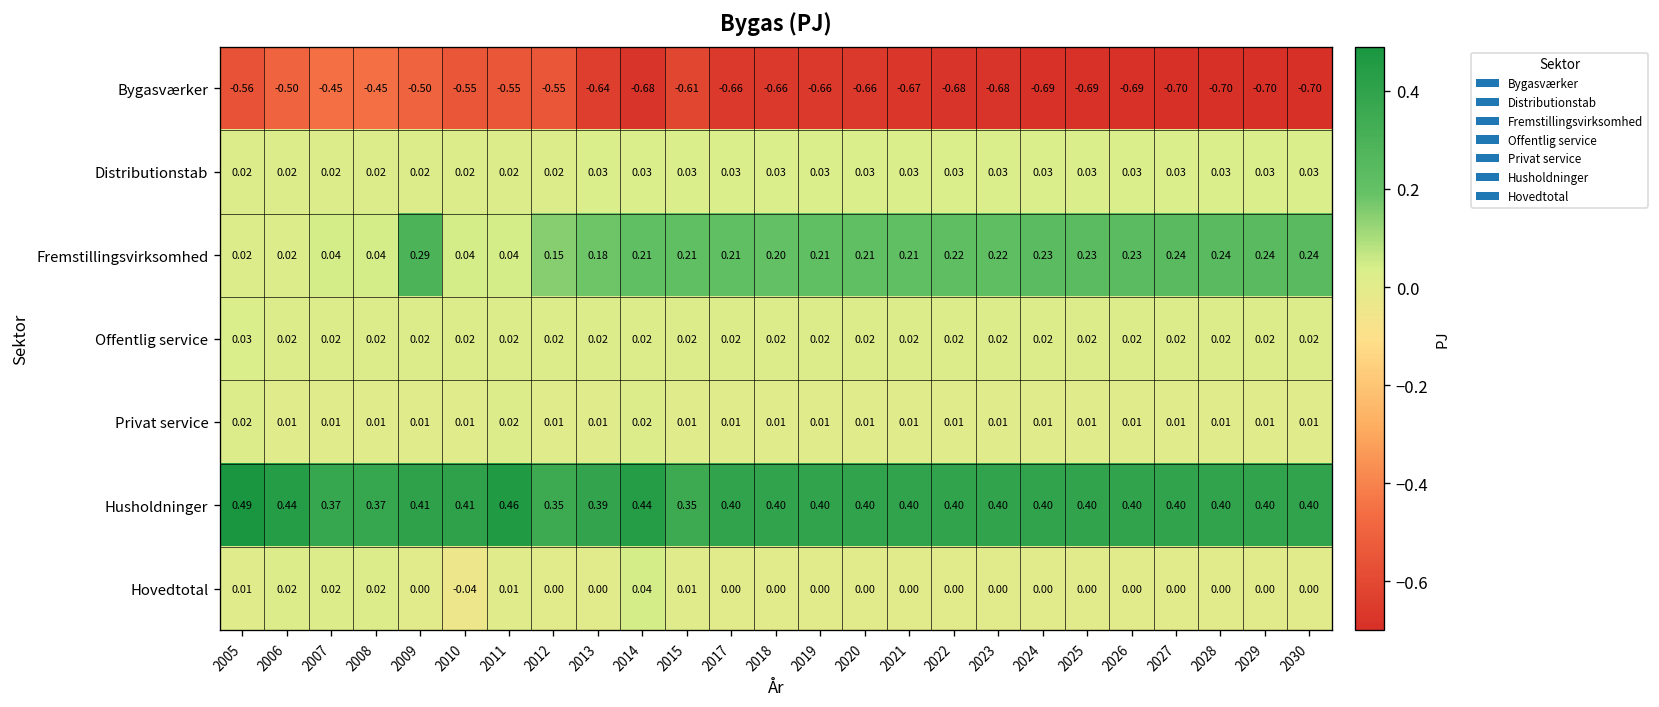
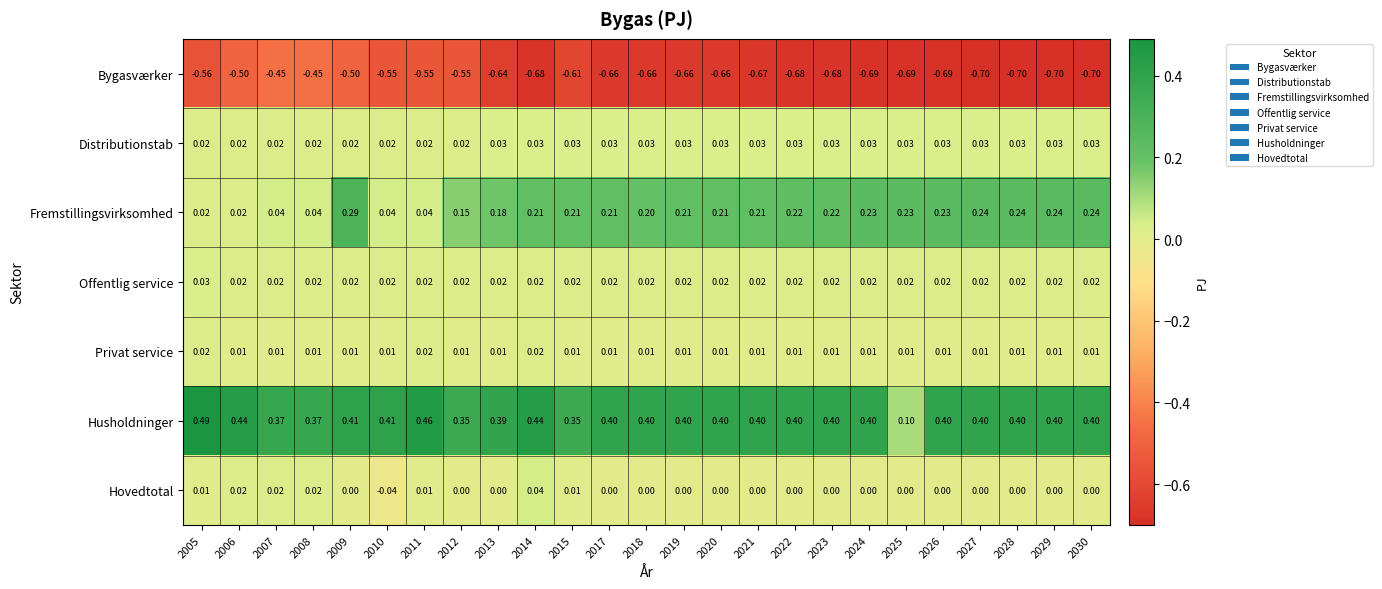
  {
    "Bygasværker": {
      "2005": -0.56,
      "2006": -0.50,
      "2007": -0.45,
      "2008": -0.45,
      "2009": -0.50,
      "2010": -0.55,
      "2011": -0.55,
      "2012": -0.55,
      "2013": -0.64,
      "2014": -0.68,
      "2015": -0.61,
      "2017": -0.66,
      "2018": -0.66,
      "2019": -0.66,
      "2020": -0.66,
      "2021": -0.67,
      "2022": -0.68,
      "2023": -0.68,
      "2024": -0.69,
      "2025": -0.69,
      "2026": -0.69,
      "2027": -0.70,
      "2028": -0.70,
      "2029": -0.70,
      "2030": -0.70
    },
    "Distributionstab": {
      "2005": 0.02,
      "2006": 0.02,
      "2007": 0.02,
      "2008": 0.02,
      "2009": 0.02,
      "2010": 0.02,
      "2011": 0.02,
      "2012": 0.02,
      "2013": 0.03,
      "2014": 0.03,
      "2015": 0.03,
      "2017": 0.03,
      "2018": 0.03,
      "2019": 0.03,
      "2020": 0.03,
      "2021": 0.03,
      "2022": 0.03,
      "2023": 0.03,
      "2024": 0.03,
      "2025": 0.03,
      "2026": 0.03,
      "2027": 0.03,
      "2028": 0.03,
      "2029": 0.03,
      "2030": 0.03
    },
    "Fremstillingsvirksomhed": {
      "2005": 0.02,
      "2006": 0.02,
      "2007": 0.04,
      "2008": 0.04,
      "2009": 0.29,
      "2010": 0.04,
      "2011": 0.04,
      "2012": 0.15,
      "2013": 0.18,
      "2014": 0.21,
      "2015": 0.21,
      "2017": 0.21,
      "2018": 0.20,
      "2019": 0.21,
      "2020": 0.21,
      "2021": 0.21,
      "2022": 0.22,
      "2023": 0.22,
      "2024": 0.23,
      "2025": 0.23,
      "2026": 0.23,
      "2027": 0.24,
      "2028": 0.24,
      "2029": 0.24,
      "2030": 0.24
    },
    "Offentlig service": {
      "2005": 0.03,
      "2006": 0.02,
      "2007": 0.02,
      "2008": 0.02,
      "2009": 0.02,
      "2010": 0.02,
      "2011": 0.02,
      "2012": 0.02,
      "2013": 0.02,
      "2014": 0.02,
      "2015": 0.02,
      "2017": 0.02,
      "2018": 0.02,
      "2019": 0.02,
      "2020": 0.02,
      "2021": 0.02,
      "2022": 0.02,
      "2023": 0.02,
      "2024": 0.02,
      "2025": 0.02,
      "2026": 0.02,
      "2027": 0.02,
      "2028": 0.02,
      "2029": 0.02,
      "2030": 0.02
    },
    "Privat service": {
      "2005": 0.02,
      "2006": 0.01,
      "2007": 0.01,
      "2008": 0.01,
      "2009": 0.01,
      "2010": 0.01,
      "2011": 0.02,
      "2012": 0.01,
      "2013": 0.01,
      "2014": 0.02,
      "2015": 0.01,
      "2017": 0.01,
      "2018": 0.01,
      "2019": 0.01,
      "2020": 0.01,
      "2021": 0.01,
      "2022": 0.01,
      "2023": 0.01,
      "2024": 0.01,
      "2025": 0.01,
      "2026": 0.01,
      "2027": 0.01,
      "2028": 0.01,
      "2029": 0.01,
      "2030": 0.01
    },
    "Husholdninger": {
      "2005": 0.49,
      "2006": 0.44,
      "2007": 0.37,
      "2008": 0.37,
      "2009": 0.41,
      "2010": 0.41,
      "2011": 0.46,
      "2012": 0.35,
      "2013": 0.39,
      "2014": 0.44,
      "2015": 0.35,
      "2017": 0.40,
      "2018": 0.40,
      "2019": 0.40,
      "2020": 0.40,
      "2021": 0.40,
      "2022": 0.40,
      "2023": 0.40,
      "2024": 0.40,
-     "2025": 0.40,
+     "2025": 0.10,
      "2026": 0.40,
      "2027": 0.40,
      "2028": 0.40,
      "2029": 0.40,
      "2030": 0.40
    },
    "Hovedtotal": {
      "2005": 0.01,
      "2006": 0.02,
      "2007": 0.02,
      "2008": 0.02,
      "2009": 0.00,
      "2010": -0.04,
      "2011": 0.01,
      "2012": 0.00,
      "2013": 0.00,
      "2014": 0.04,
      "2015": 0.01,
      "2017": 0.00,
      "2018": 0.00,
      "2019": 0.00,
      "2020": 0.00,
      "2021": 0.00,
      "2022": 0.00,
      "2023": 0.00,
      "2024": 0.00,
      "2025": 0.00,
      "2026": 0.00,
      "2027": 0.00,
      "2028": 0.00,
      "2029": 0.00,
      "2030": 0.00
    }
  }
